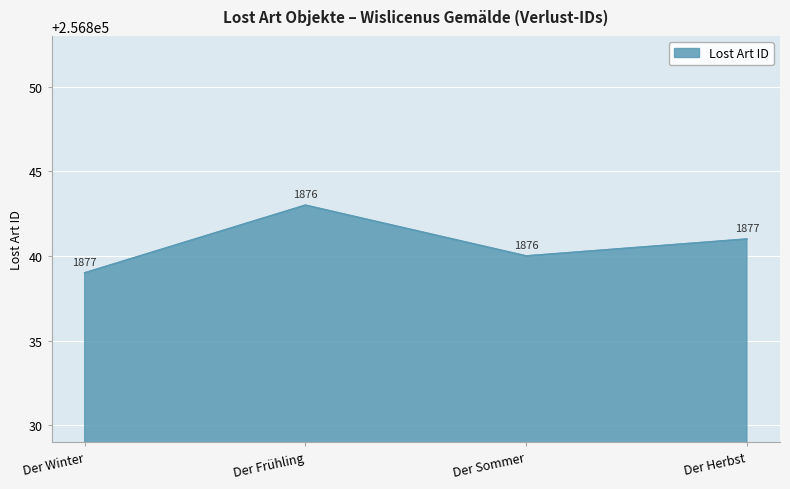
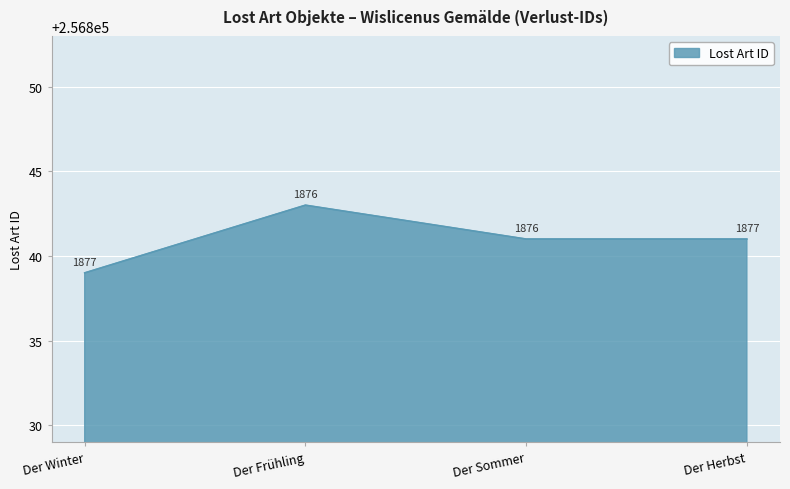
  {
-   "Der Sommer": 256840
+   "Der Sommer": 256841
  }
